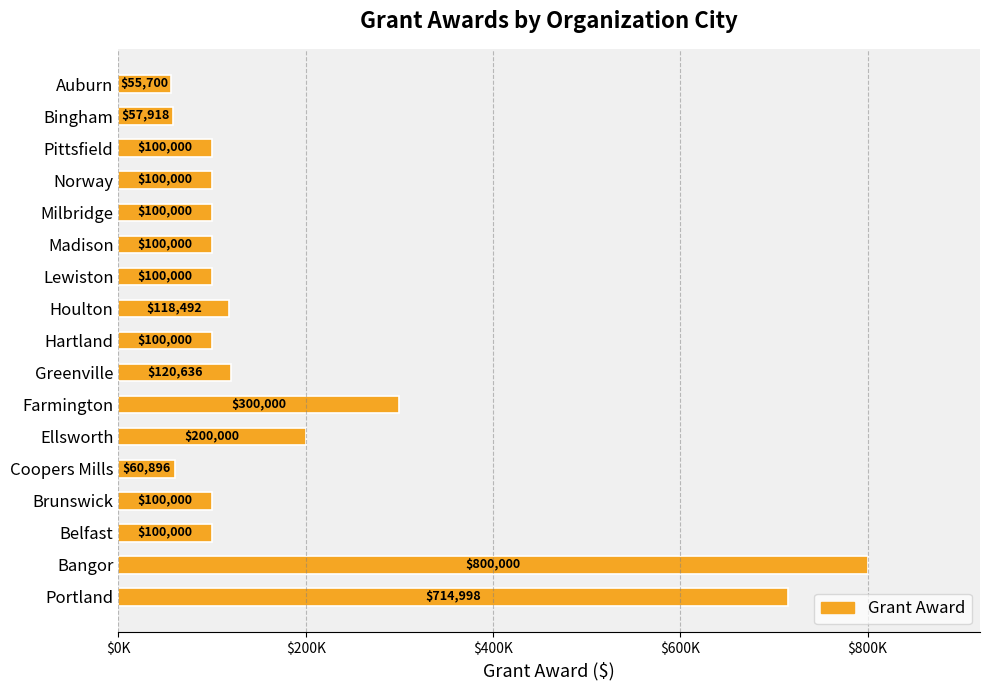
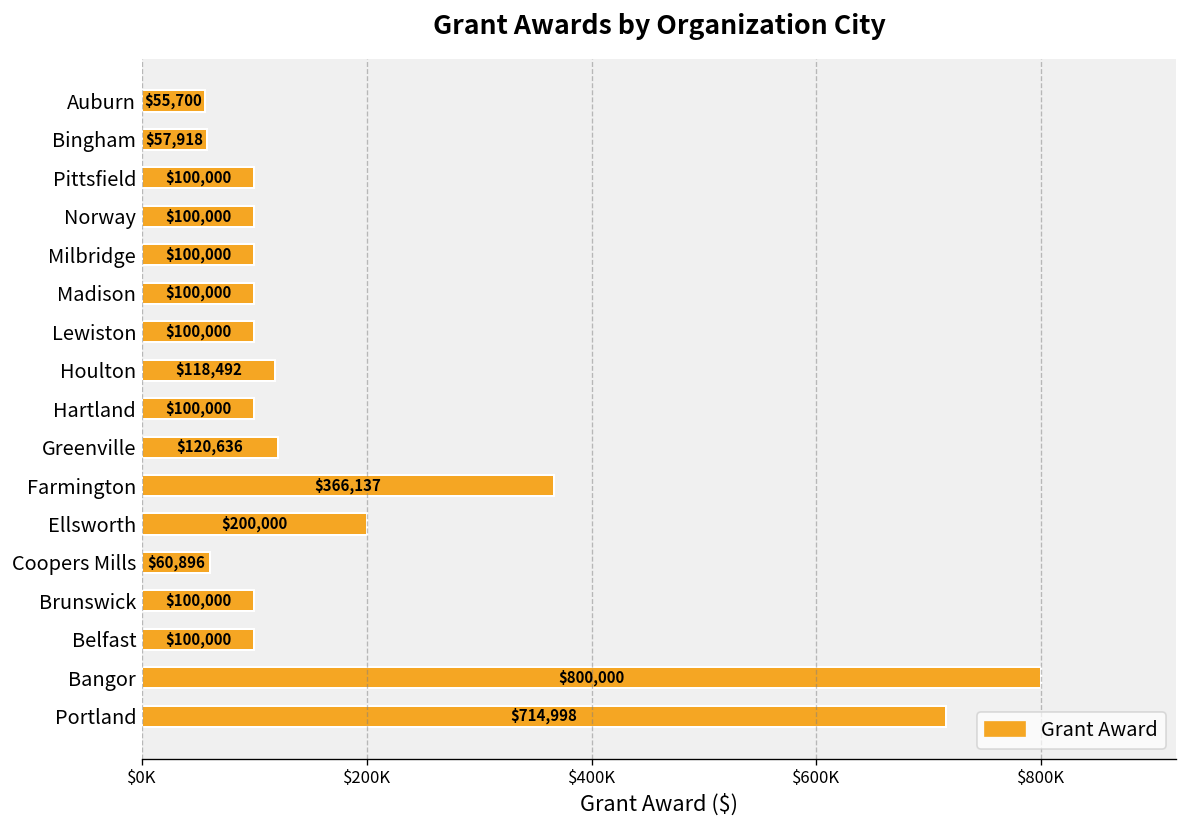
  {
    "Auburn": "$55,700",
    "Bingham": "$57,918",
    "Pittsfield": "$100,000",
    "Norway": "$100,000",
    "Milbridge": "$100,000",
    "Madison": "$100,000",
    "Lewiston": "$100,000",
    "Houlton": "$118,492",
    "Hartland": "$100,000",
    "Greenville": "$120,636",
-   "Farmington": "$300,000",
+   "Farmington": "$366,137",
    "Ellsworth": "$200,000",
    "Coopers Mills": "$60,896",
    "Brunswick": "$100,000",
    "Belfast": "$100,000",
    "Bangor": "$800,000",
    "Portland": "$714,998"
  }
